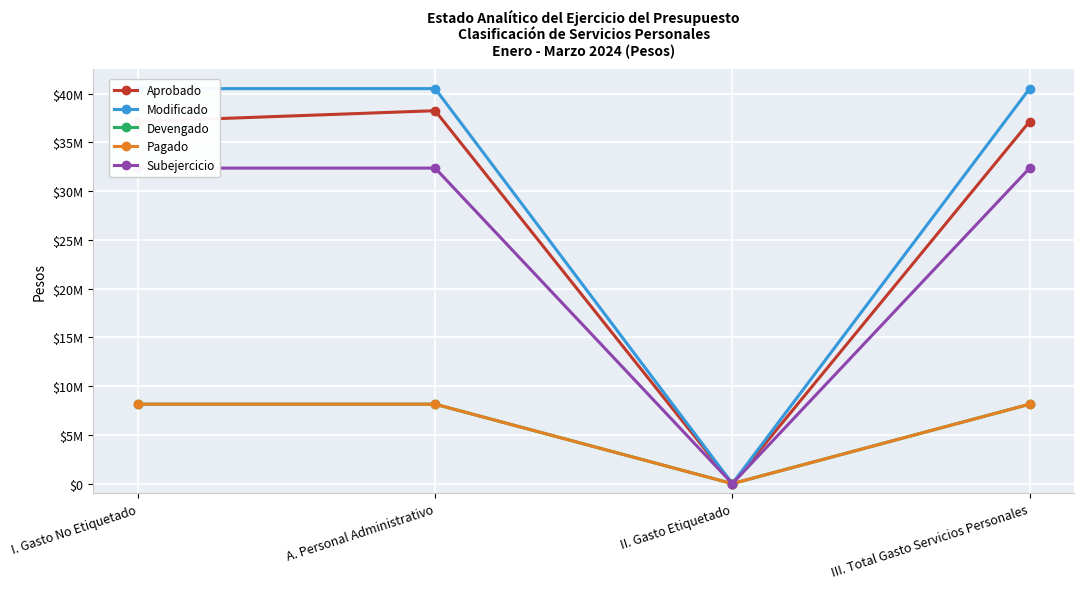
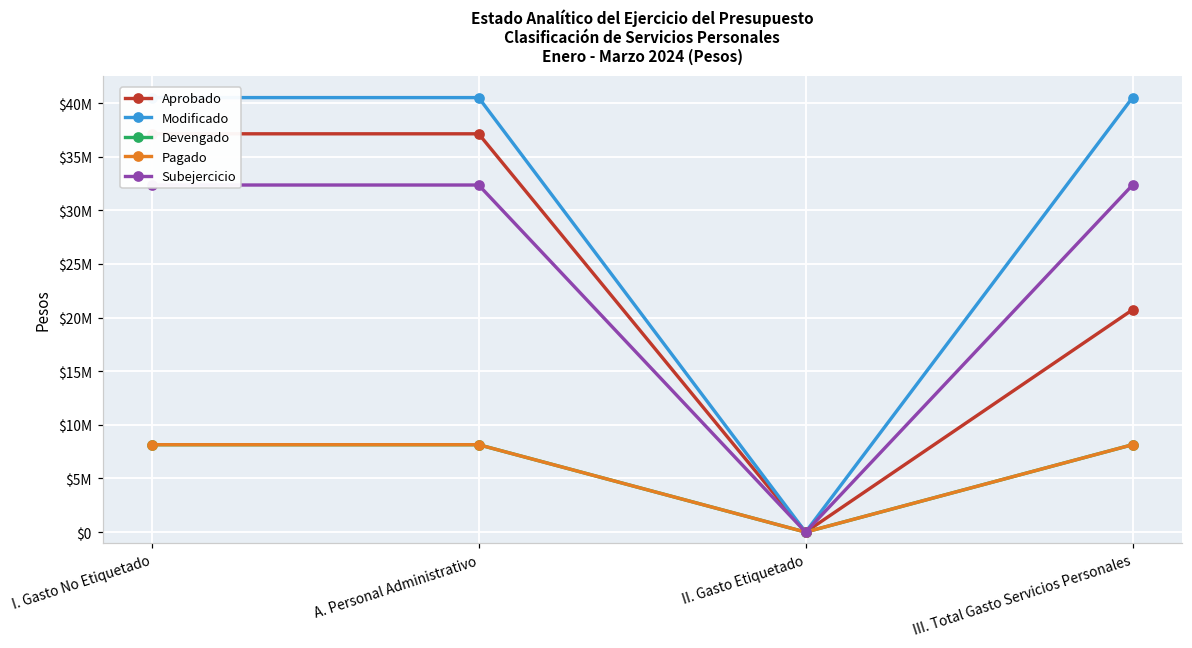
  {
    "Aprobado": {
-     "A. Personal Administrativo": "$38000000",
-     "III. Total Gasto Servicios Personales": "$37000000"
+     "A. Personal Administrativo": "$37000000",
+     "III. Total Gasto Servicios Personales": "$21000000"
    },
    "Modificado": {
      "A. Personal Administrativo": "$41000000",
      "III. Total Gasto Servicios Personales": "$41000000"
    },
    "Pagado": {
      "I. Gasto No Etiquetado": "$8000000",
      "A. Personal Administrativo": "$8000000",
      "III. Total Gasto Servicios Personales": "$8000000"
    },
    "Subejercicio": {
      "A. Personal Administrativo": "$32000000",
      "III. Total Gasto Servicios Personales": "$32000000"
    }
  }
